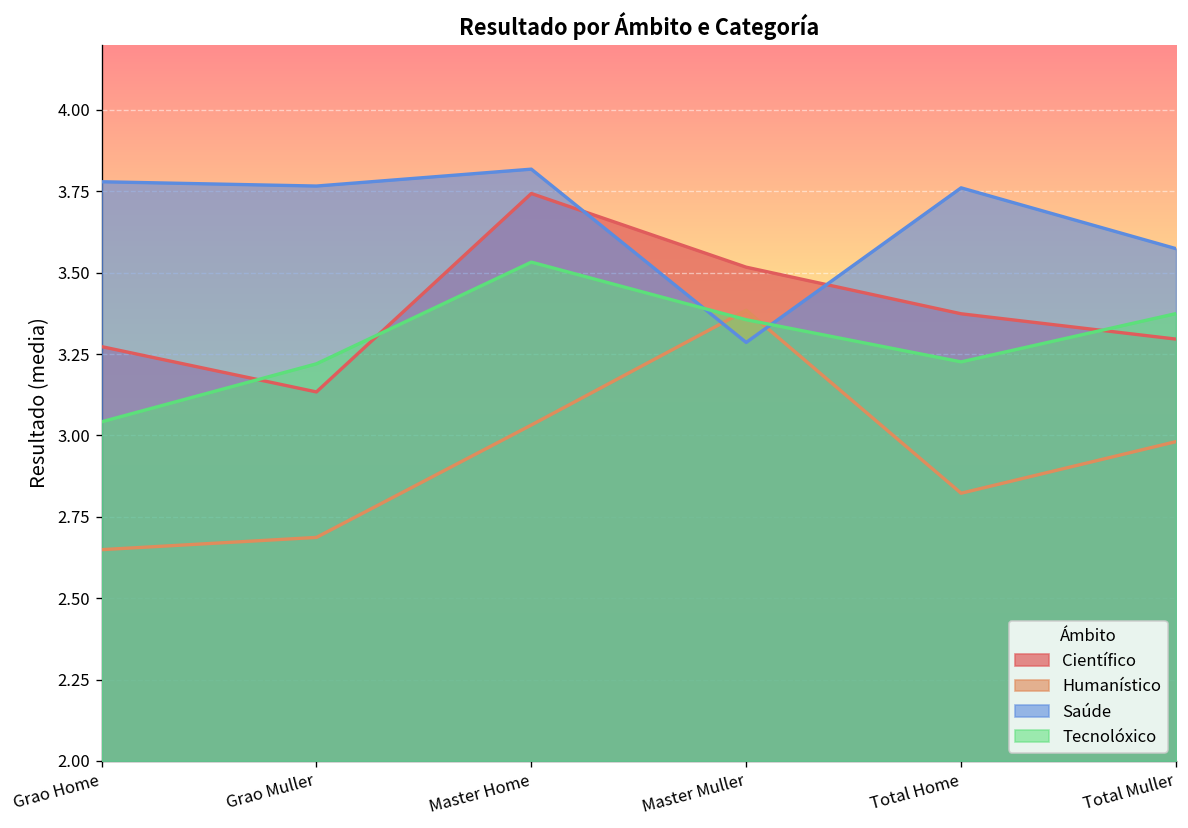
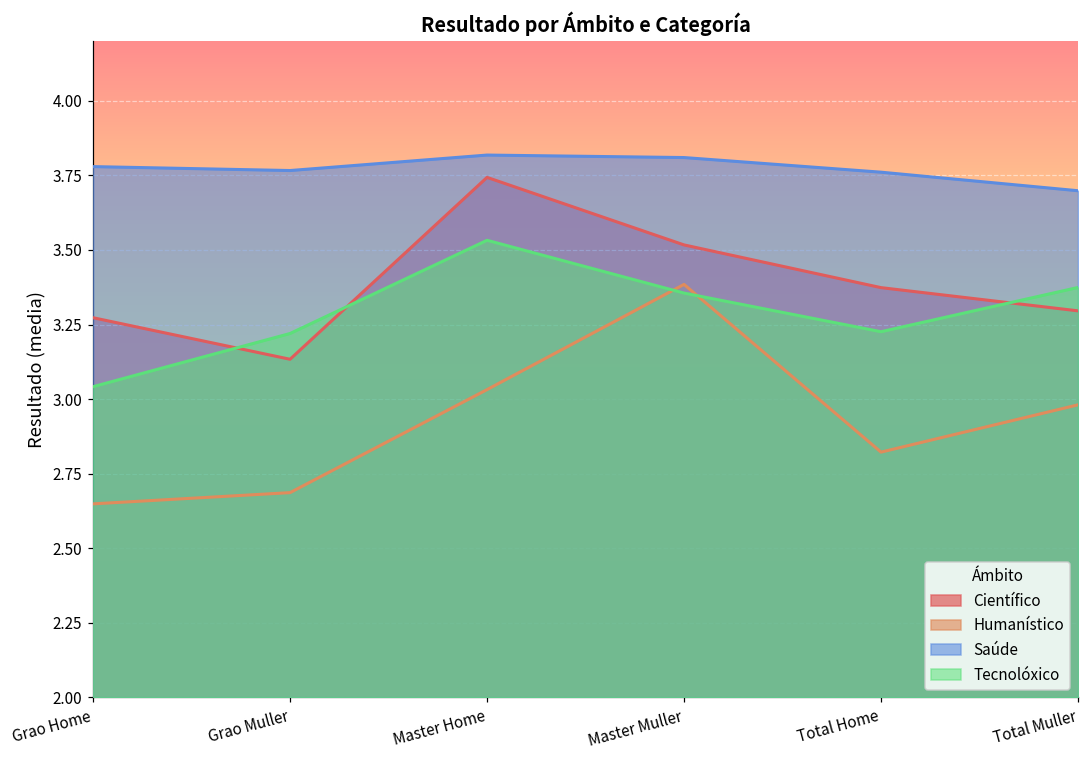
  {
    "Saúde": {
      "Grao Home": 3.78,
      "Grao Muller": 3.77,
      "Master Home": 3.82,
-     "Master Muller": 3.29,
+     "Master Muller": 3.81,
      "Total Home": 3.76,
-     "Total Muller": 3.57
+     "Total Muller": 3.70
    },
    "Tecnolóxico": {
      "Grao Home": 3.04,
      "Grao Muller": 3.22,
      "Master Home": 3.53,
      "Master Muller": 3.36,
      "Total Home": 3.23,
      "Total Muller": 3.37
    }
  }
